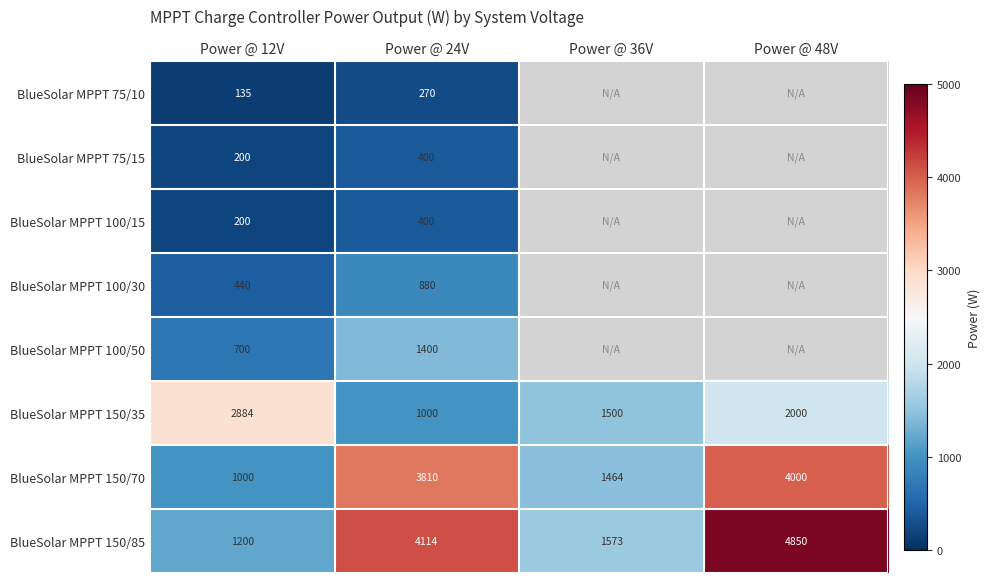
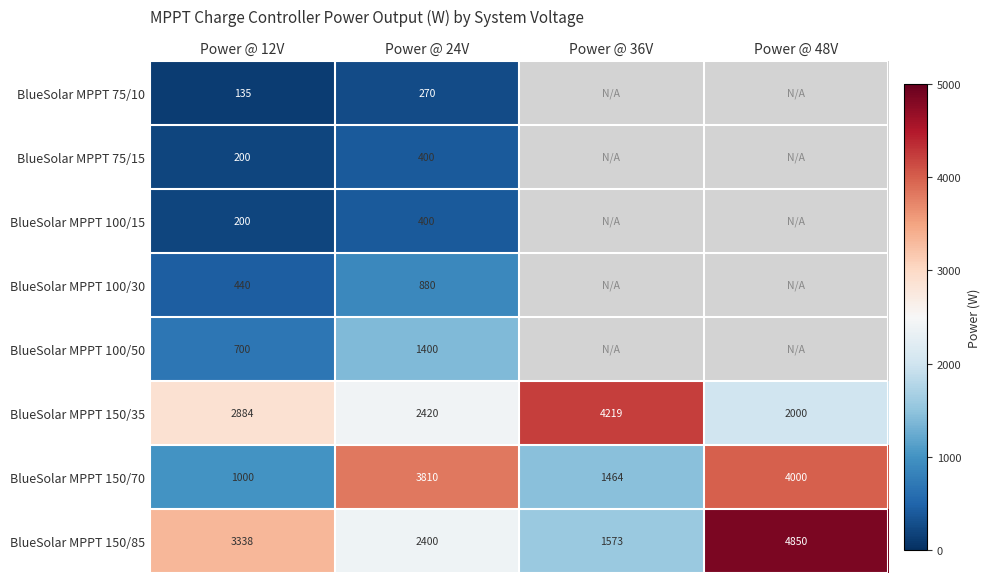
  {
    "BlueSolar MPPT 75/10": {
      "Power @ 12V": 135,
      "Power @ 24V": 270
    },
    "BlueSolar MPPT 75/15": {
      "Power @ 12V": 200,
      "Power @ 24V": 400
    },
    "BlueSolar MPPT 100/15": {
      "Power @ 12V": 200,
      "Power @ 24V": 400
    },
    "BlueSolar MPPT 100/30": {
      "Power @ 12V": 440,
      "Power @ 24V": 880
    },
    "BlueSolar MPPT 100/50": {
      "Power @ 12V": 700,
      "Power @ 24V": 1400
    },
    "BlueSolar MPPT 150/35": {
      "Power @ 12V": 2884,
-     "Power @ 24V": 1000,
-     "Power @ 36V": 1500,
+     "Power @ 24V": 2420,
+     "Power @ 36V": 4219,
      "Power @ 48V": 2000
    },
    "BlueSolar MPPT 150/70": {
      "Power @ 12V": 1000,
      "Power @ 24V": 3810,
      "Power @ 36V": 1464,
      "Power @ 48V": 4000
    },
    "BlueSolar MPPT 150/85": {
-     "Power @ 12V": 1200,
-     "Power @ 24V": 4114,
+     "Power @ 12V": 3338,
+     "Power @ 24V": 2400,
      "Power @ 36V": 1573,
      "Power @ 48V": 4850
    }
  }
